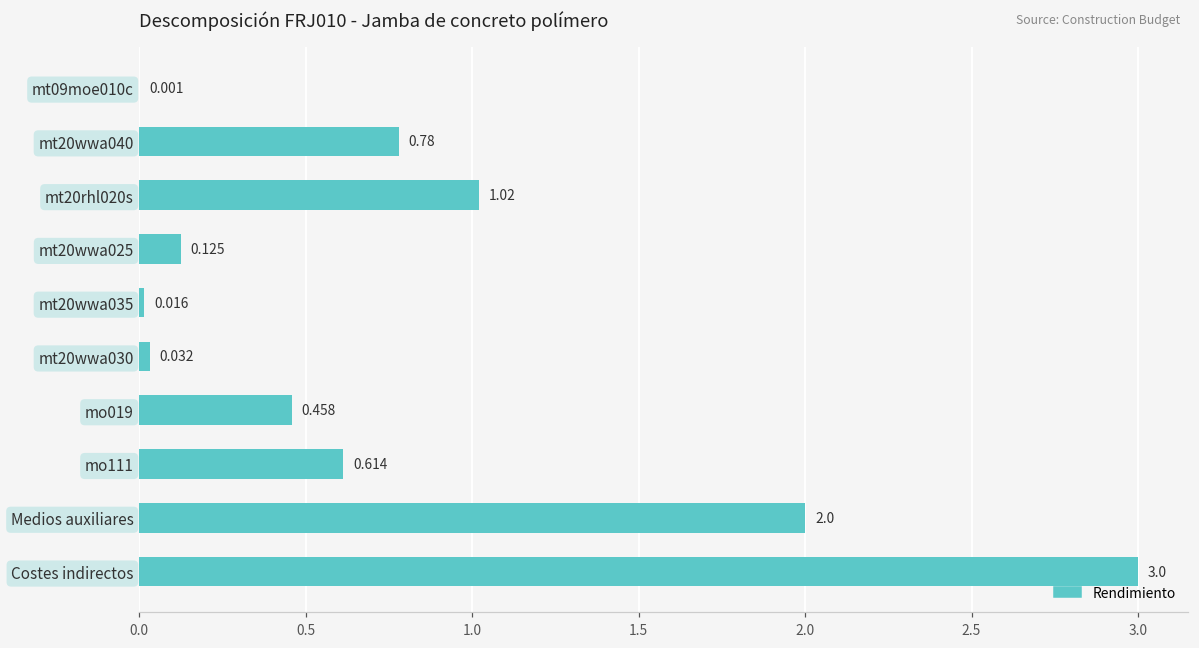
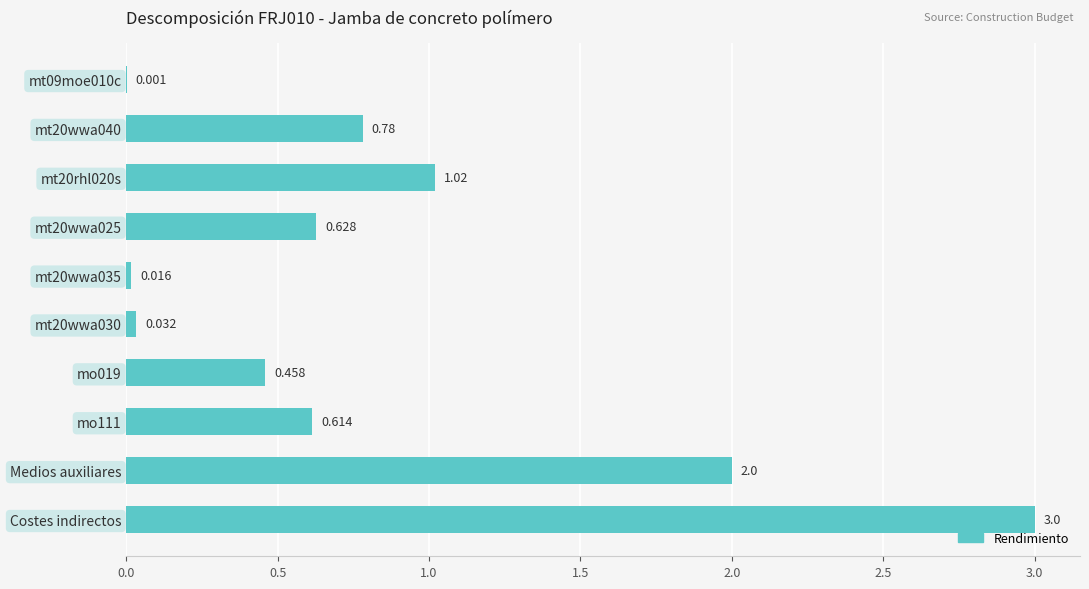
  {
    "mt09moe010c": 0.001,
    "mt20wwa040": 0.78,
    "mt20rhl020s": 1.02,
-   "mt20wwa025": 0.125,
+   "mt20wwa025": 0.628,
    "mt20wwa035": 0.016,
    "mt20wwa030": 0.032,
    "mo019": 0.458,
    "mo111": 0.614,
    "Medios auxiliares": 2.0,
    "Costes indirectos": 3.0
  }
